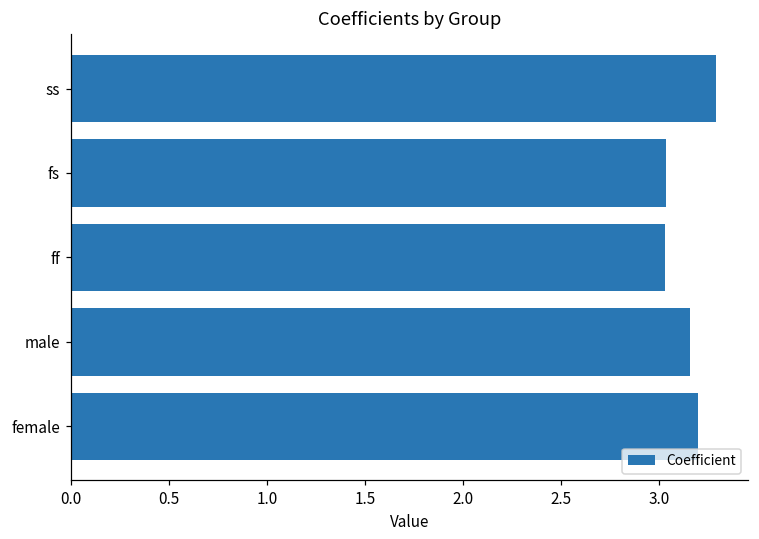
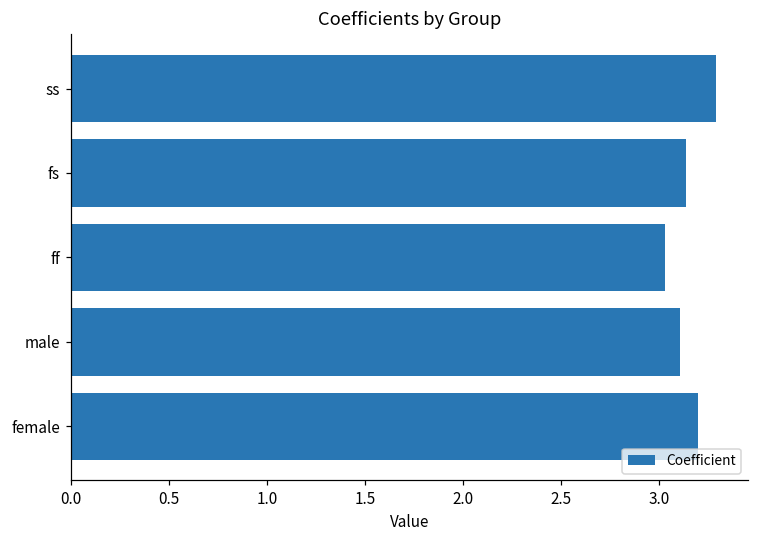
  {
    "ss": 3.29,
-   "fs": 3.03,
+   "fs": 3.14,
    "ff": 3.03,
-   "male": 3.16,
+   "male": 3.11,
    "female": 3.20
  }
